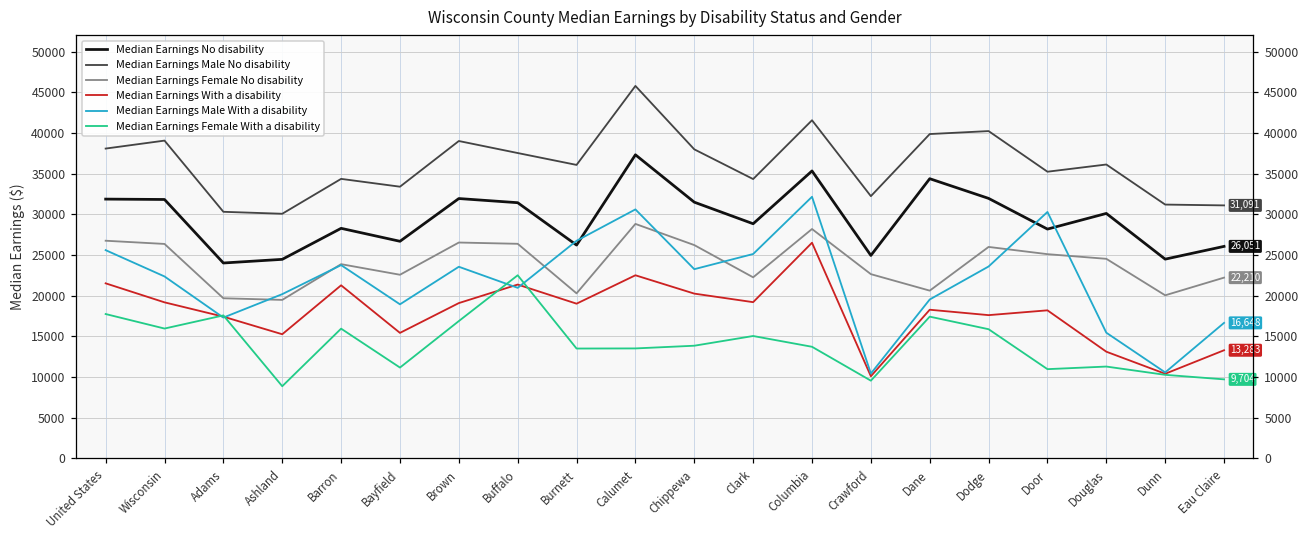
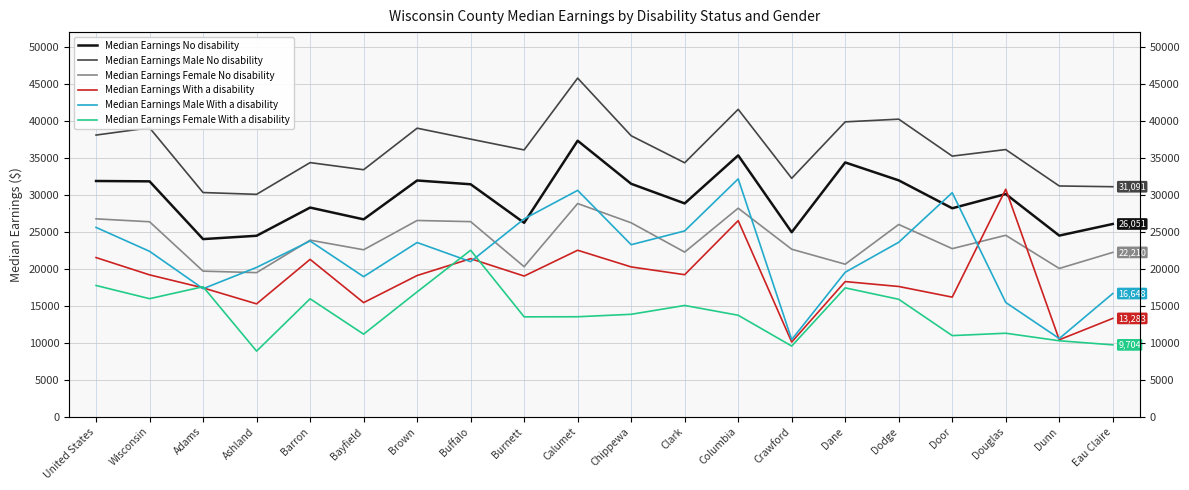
  {
    "Median Earnings No disability": {
      "United States": 32000,
      "Wisconsin": 32000,
      "Adams": 24000,
      "Ashland": 24000,
      "Barron": 28000,
      "Bayfield": 27000,
      "Brown": 32000,
      "Buffalo": 31000,
      "Burnett": 26000,
      "Calumet": 37000,
      "Chippewa": 31000,
      "Clark": 29000,
      "Columbia": 35000,
      "Crawford": 25000,
      "Dane": 34000,
      "Dodge": 32000,
      "Door": 28000,
      "Douglas": 30000,
      "Dunn": 24000
    },
    "Median Earnings Male No disability": {
      "United States": 38000,
      "Adams": 30000,
      "Ashland": 30000,
      "Barron": 34000,
      "Bayfield": 33000,
      "Brown": 39000,
      "Buffalo": 38000,
      "Burnett": 36000,
      "Calumet": 46000,
      "Chippewa": 38000,
      "Clark": 34000,
      "Columbia": 42000,
      "Crawford": 32000,
      "Dane": 40000,
      "Dodge": 40000,
      "Door": 35000,
      "Douglas": 36000,
      "Dunn": 31000
    },
    "Median Earnings Female No disability": {
      "United States": 27000,
      "Wisconsin": 26000,
      "Adams": 20000,
      "Ashland": 19000,
      "Bayfield": 23000,
      "Brown": 27000,
      "Buffalo": 26000,
      "Burnett": 20000,
      "Calumet": 29000,
      "Chippewa": 26000,
      "Clark": 22000,
      "Columbia": 28000,
      "Crawford": 23000,
      "Dane": 21000,
      "Dodge": 26000,
-     "Door": 25000,
+     "Door": 23000,
      "Douglas": 25000,
      "Dunn": 20000
    },
    "Median Earnings With a disability": {
      "United States": 22000,
      "Wisconsin": 19000,
      "Ashland": 15000,
      "Barron": 21000,
      "Bayfield": 15000,
      "Brown": 19000,
      "Buffalo": 21000,
      "Burnett": 19000,
      "Calumet": 23000,
      "Chippewa": 20000,
      "Clark": 19000,
      "Columbia": 27000,
      "Dane": 18000,
      "Dodge": 18000,
-     "Door": 18000,
-     "Douglas": 13000
+     "Door": 16000,
+     "Douglas": 31000
    },
    "Median Earnings Male With a disability": {
      "United States": 26000,
      "Wisconsin": 22000,
      "Ashland": 20000,
      "Bayfield": 19000,
      "Brown": 24000,
      "Buffalo": 21000,
      "Burnett": 27000,
      "Calumet": 31000,
      "Chippewa": 23000,
      "Clark": 25000,
      "Columbia": 32000,
      "Dane": 20000,
      "Dodge": 24000,
      "Door": 30000,
      "Douglas": 15000
    },
    "Median Earnings Female With a disability": {
      "United States": 18000,
      "Wisconsin": 16000,
      "Ashland": 9000,
      "Barron": 16000,
      "Bayfield": 11000,
      "Brown": 17000,
      "Buffalo": 23000,
      "Burnett": 13000,
      "Calumet": 14000,
      "Chippewa": 14000,
      "Clark": 15000,
      "Columbia": 14000,
      "Crawford": 10000,
      "Dane": 17000,
      "Dodge": 16000,
      "Door": 11000,
      "Douglas": 11000
    }
  }
